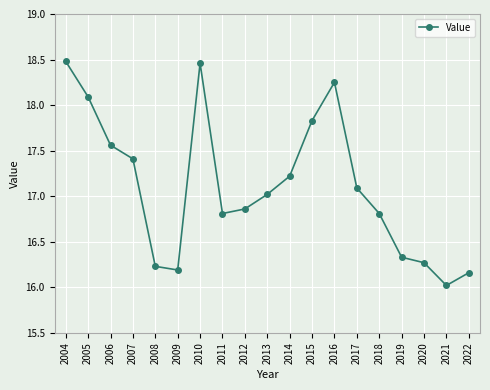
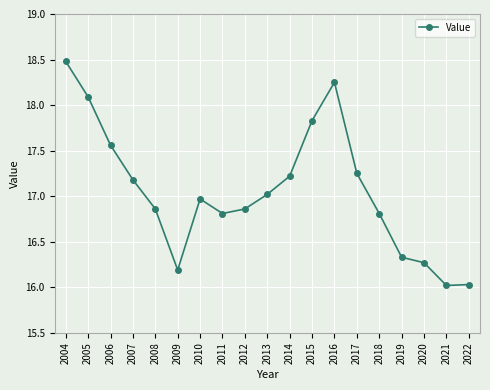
  {
    "2004": 18.5,
    "2005": 18.1,
    "2006": 17.6,
-   "2007": 17.4,
-   "2008": 16.2,
+   "2007": 17.2,
+   "2008": 16.9,
    "2009": 16.2,
-   "2010": 18.5,
+   "2010": 17.0,
    "2011": 16.8,
    "2012": 16.9,
    "2013": 17.0,
    "2014": 17.2,
    "2015": 17.8,
    "2016": 18.3,
-   "2017": 17.1,
+   "2017": 17.3,
    "2018": 16.8,
    "2019": 16.3,
    "2020": 16.3,
    "2021": 16.0,
-   "2022": 16.2
+   "2022": 16.0
  }
